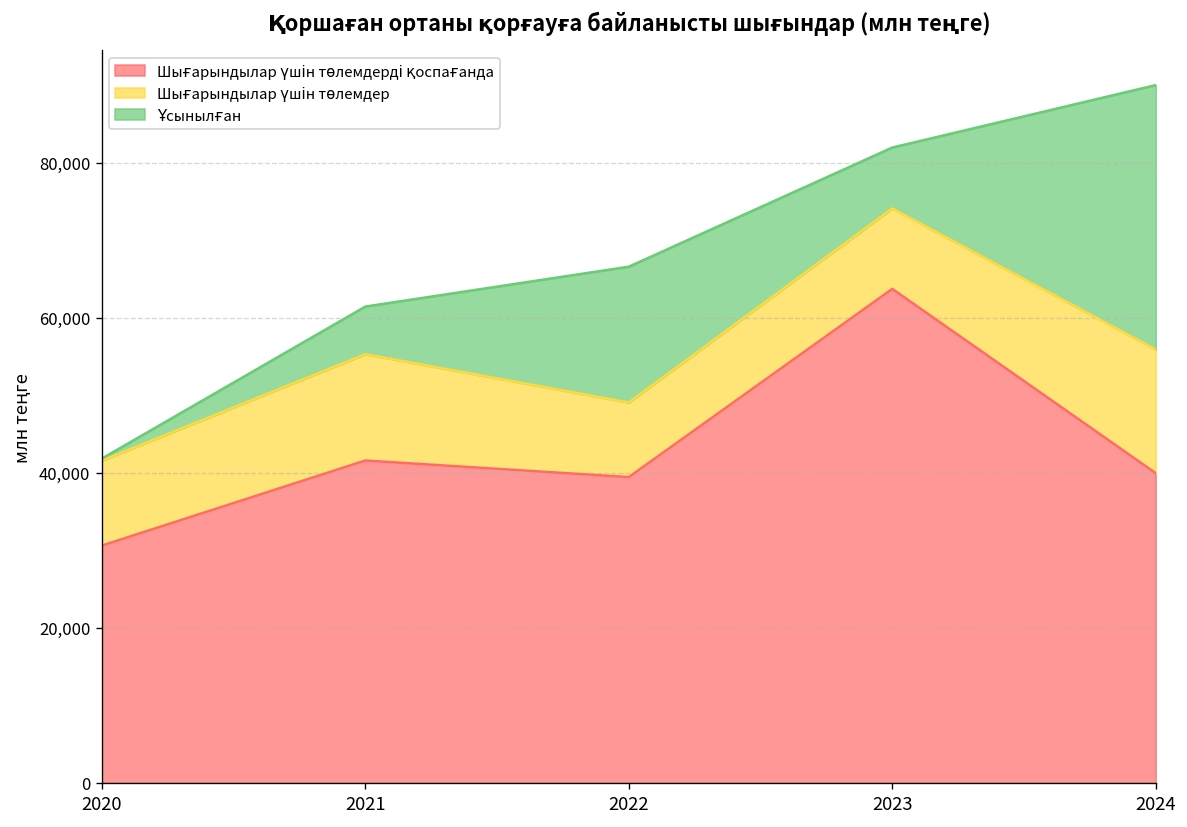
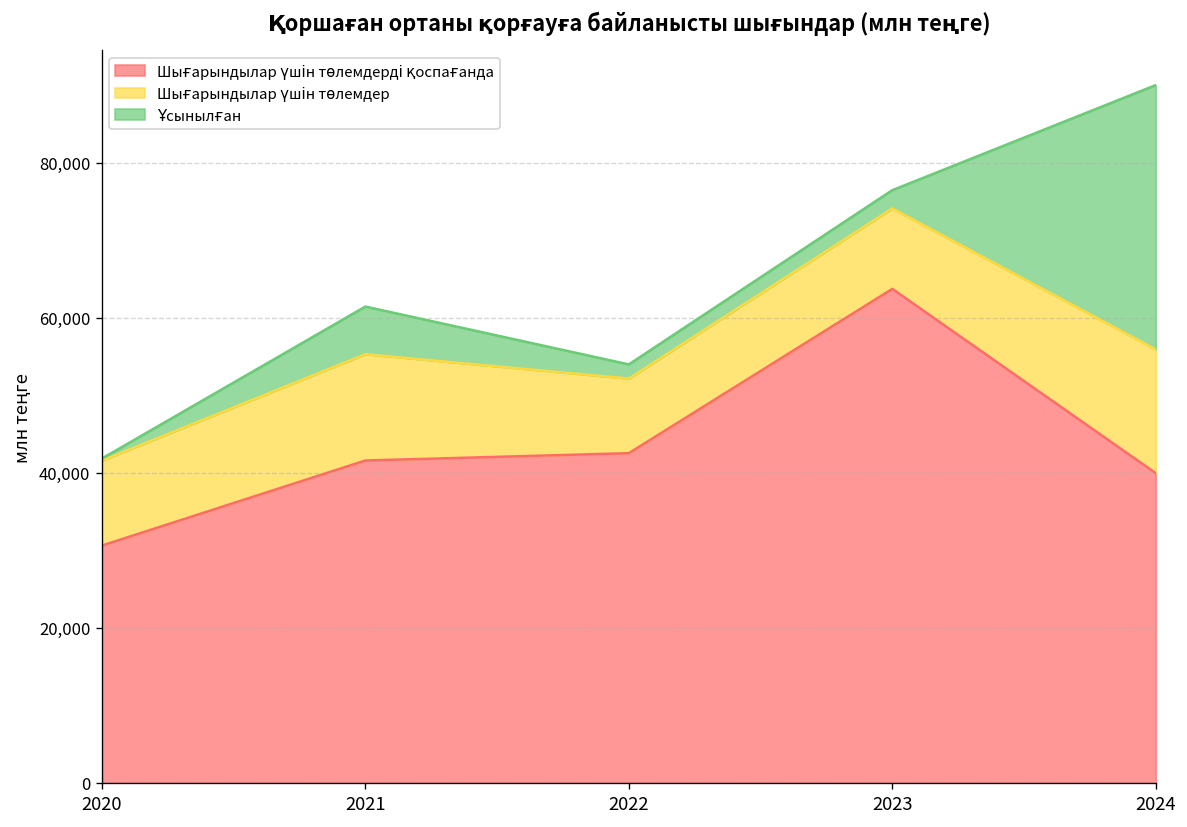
  {
    "Шығарындылар үшін төлемдерді қоспағанда": {
      "2020": "31,000",
      "2021": "42,000",
-     "2022": "39,000",
+     "2022": "43,000",
      "2023": "64,000",
      "2024": "40,000"
    },
    "Шығарындылар үшін төлемдер": {
      "2021": "14,000",
      "2022": "10,000",
      "2023": "10,000",
      "2024": "16,000"
    },
    "Ұсынылған": {
      "2021": "6,000",
-     "2022": "18,000",
-     "2023": "8,000",
+     "2022": "2,000",
+     "2023": "2,000",
      "2024": "34,000"
    }
  }
